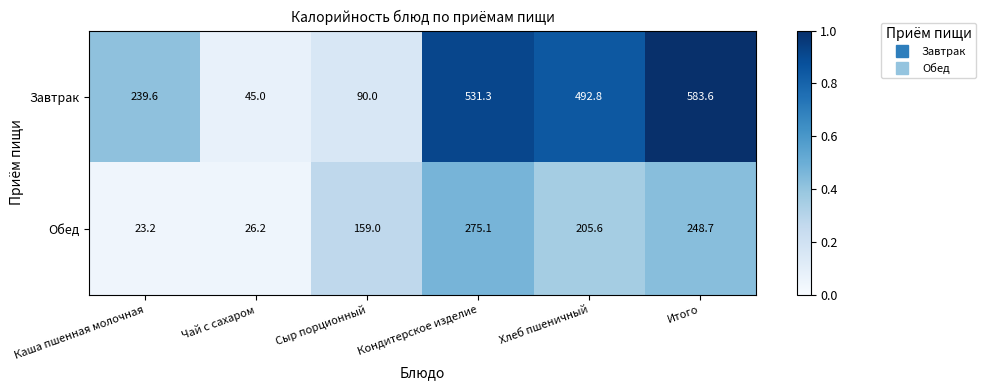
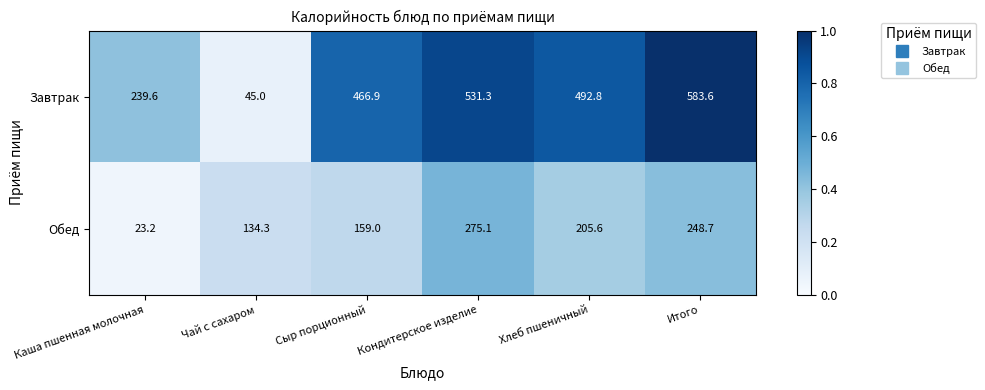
  {
    "Завтрак": {
      "Каша пшенная молочная": 239.6,
      "Чай с сахаром": 45.0,
-     "Сыр порционный": 90.0,
+     "Сыр порционный": 466.9,
      "Кондитерское изделие": 531.3,
      "Хлеб пшеничный": 492.8,
      "Итого": 583.6
    },
    "Обед": {
      "Каша пшенная молочная": 23.2,
-     "Чай с сахаром": 26.2,
+     "Чай с сахаром": 134.3,
      "Сыр порционный": 159.0,
      "Кондитерское изделие": 275.1,
      "Хлеб пшеничный": 205.6,
      "Итого": 248.7
    }
  }
